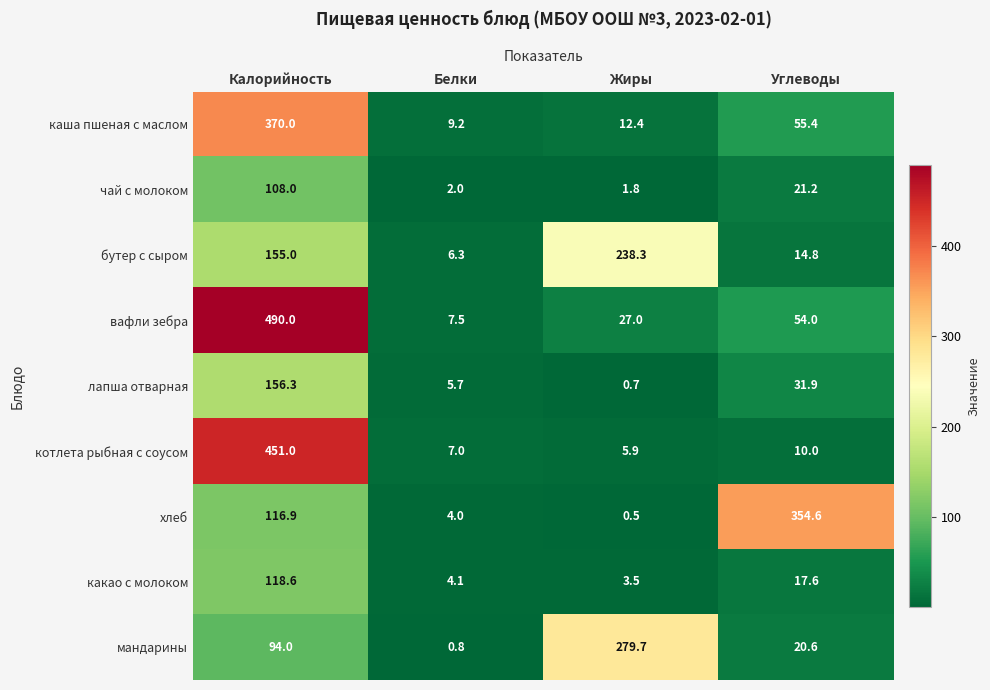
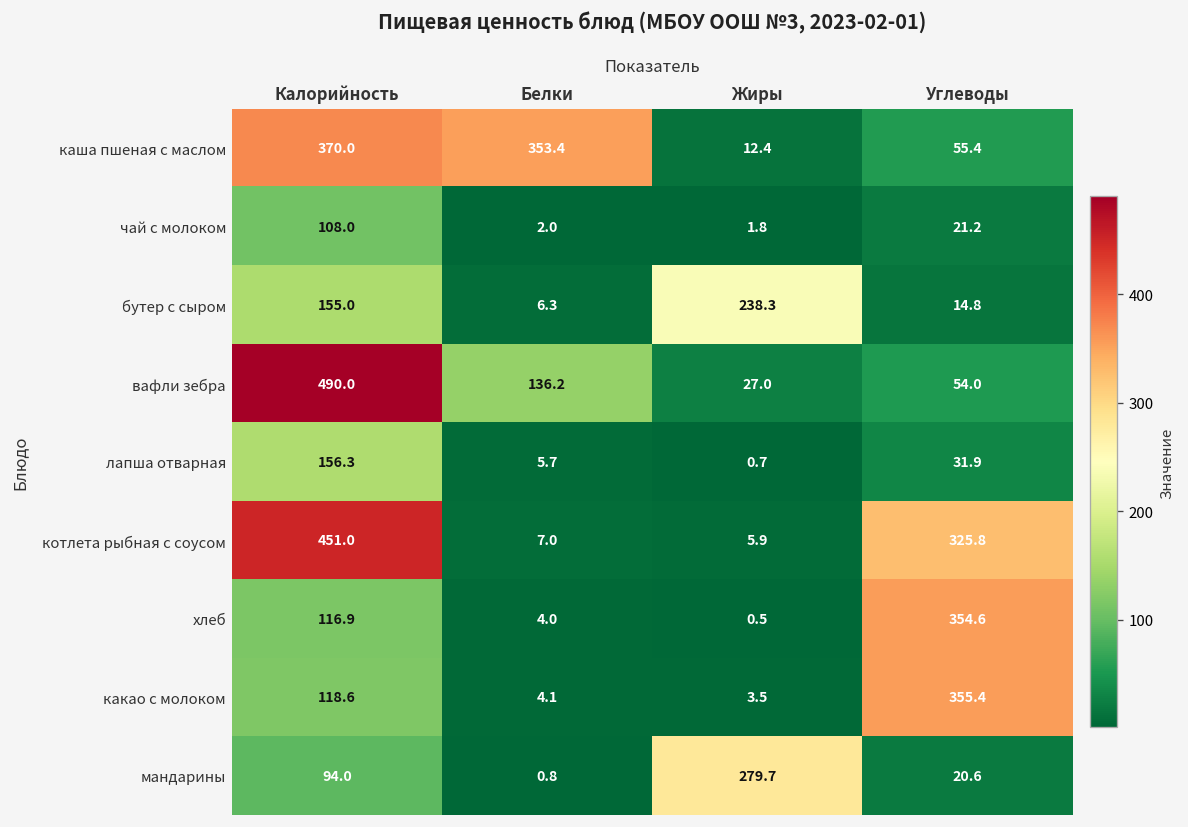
  {
    "каша пшеная с маслом": {
      "Калорийность": 370.0,
-     "Белки": 9.2,
+     "Белки": 353.4,
      "Жиры": 12.4,
      "Углеводы": 55.4
    },
    "чай с молоком": {
      "Калорийность": 108.0,
      "Белки": 2.0,
      "Жиры": 1.8,
      "Углеводы": 21.2
    },
    "бутер с сыром": {
      "Калорийность": 155.0,
      "Белки": 6.3,
      "Жиры": 238.3,
      "Углеводы": 14.8
    },
    "вафли зебра": {
      "Калорийность": 490.0,
-     "Белки": 7.5,
+     "Белки": 136.2,
      "Жиры": 27.0,
      "Углеводы": 54.0
    },
    "лапша отварная": {
      "Калорийность": 156.3,
      "Белки": 5.7,
      "Жиры": 0.7,
      "Углеводы": 31.9
    },
    "котлета рыбная с соусом": {
      "Калорийность": 451.0,
      "Белки": 7.0,
      "Жиры": 5.9,
-     "Углеводы": 10.0
+     "Углеводы": 325.8
    },
    "хлеб": {
      "Калорийность": 116.9,
      "Белки": 4.0,
      "Жиры": 0.5,
      "Углеводы": 354.6
    },
    "какао с молоком": {
      "Калорийность": 118.6,
      "Белки": 4.1,
      "Жиры": 3.5,
-     "Углеводы": 17.6
+     "Углеводы": 355.4
    },
    "мандарины": {
      "Калорийность": 94.0,
      "Белки": 0.8,
      "Жиры": 279.7,
      "Углеводы": 20.6
    }
  }
